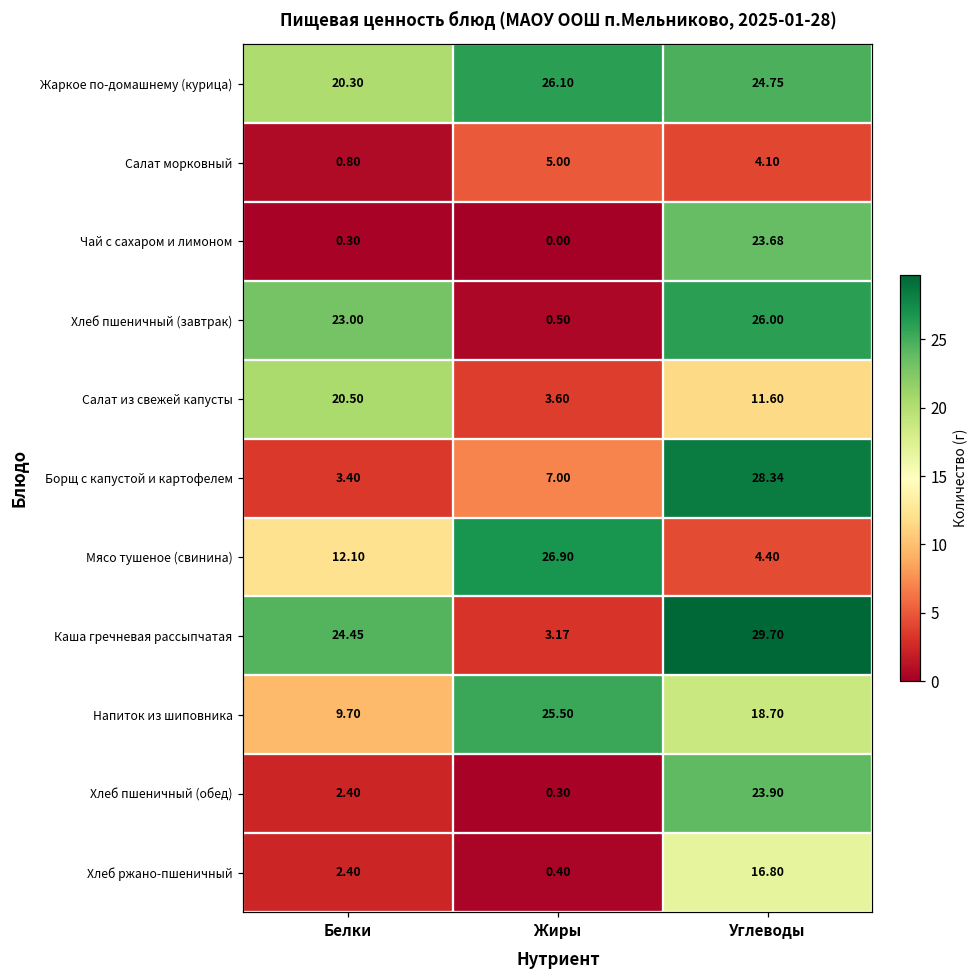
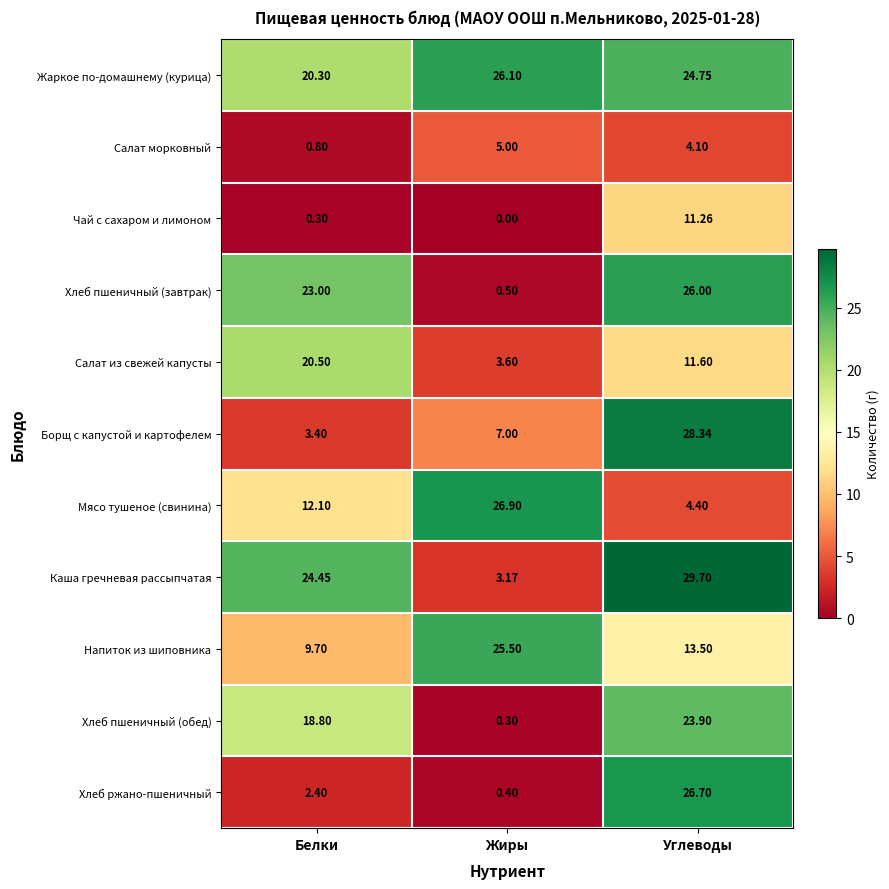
  {
    "Жаркое по-домашнему (курица)": {
      "Белки": 20.30,
      "Жиры": 26.10,
      "Углеводы": 24.75
    },
    "Салат морковный": {
      "Белки": 0.80,
      "Жиры": 5.00,
      "Углеводы": 4.10
    },
    "Чай с сахаром и лимоном": {
      "Белки": 0.30,
      "Жиры": 0.00,
-     "Углеводы": 23.68
+     "Углеводы": 11.26
    },
    "Хлеб пшеничный (завтрак)": {
      "Белки": 23.00,
      "Жиры": 0.50,
      "Углеводы": 26.00
    },
    "Салат из свежей капусты": {
      "Белки": 20.50,
      "Жиры": 3.60,
      "Углеводы": 11.60
    },
    "Борщ с капустой и картофелем": {
      "Белки": 3.40,
      "Жиры": 7.00,
      "Углеводы": 28.34
    },
    "Мясо тушеное (свинина)": {
      "Белки": 12.10,
      "Жиры": 26.90,
      "Углеводы": 4.40
    },
    "Каша гречневая рассыпчатая": {
      "Белки": 24.45,
      "Жиры": 3.17,
      "Углеводы": 29.70
    },
    "Напиток из шиповника": {
      "Белки": 9.70,
      "Жиры": 25.50,
-     "Углеводы": 18.70
+     "Углеводы": 13.50
    },
    "Хлеб пшеничный (обед)": {
-     "Белки": 2.40,
+     "Белки": 18.80,
      "Жиры": 0.30,
      "Углеводы": 23.90
    },
    "Хлеб ржано-пшеничный": {
      "Белки": 2.40,
      "Жиры": 0.40,
-     "Углеводы": 16.80
+     "Углеводы": 26.70
    }
  }
